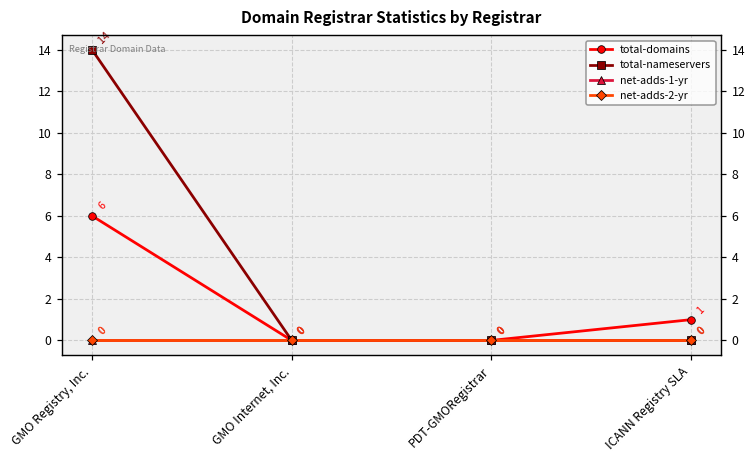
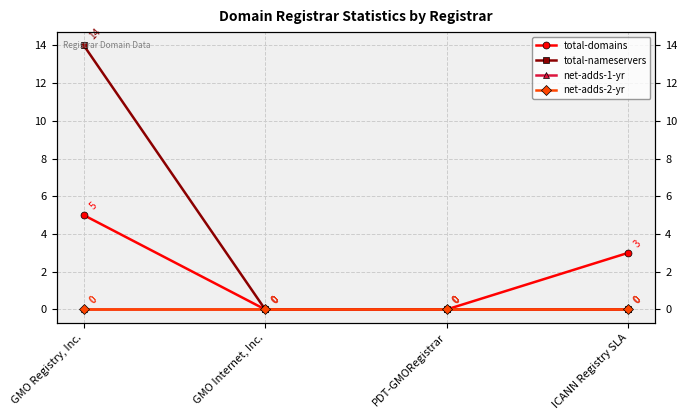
  {
    "total-domains": {
-     "GMO Registry, Inc.": 6,
-     "ICANN Registry SLA": 1
+     "GMO Registry, Inc.": 5,
+     "ICANN Registry SLA": 3
    },
    "total-nameservers": {
      "GMO Registry, Inc.": 14
    }
  }
